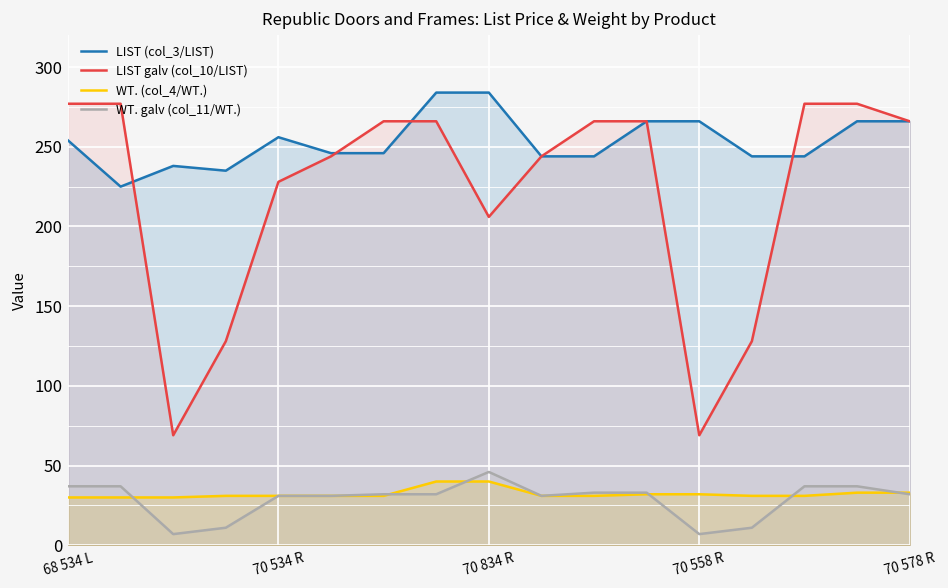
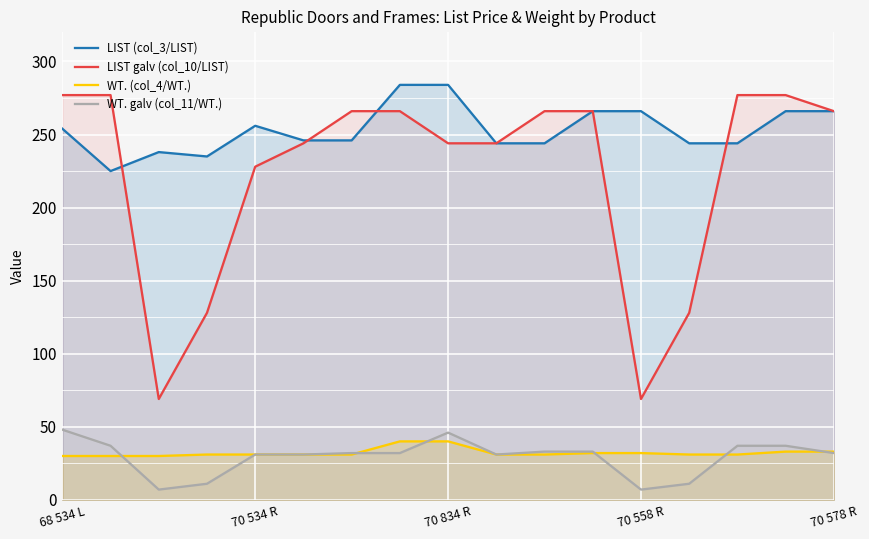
  {
    "LIST (col_3/LIST)": {
      "68 534 L": 254,
      "70 534 R": 256,
      "70 834 R": 284,
      "70 558 R": 266
    },
    "LIST galv (col_10/LIST)": {
      "68 534 L": 277,
      "70 534 R": 228,
-     "70 834 R": 206,
+     "70 834 R": 244,
      "70 558 R": 69
    },
    "WT. (col_4/WT.)": {
      "68 534 L": 30,
      "70 834 R": 40,
      "70 558 R": 32
    },
    "WT. galv (col_11/WT.)": {
-     "68 534 L": 37,
+     "68 534 L": 48,
      "70 834 R": 46,
      "70 558 R": 7
    }
  }
